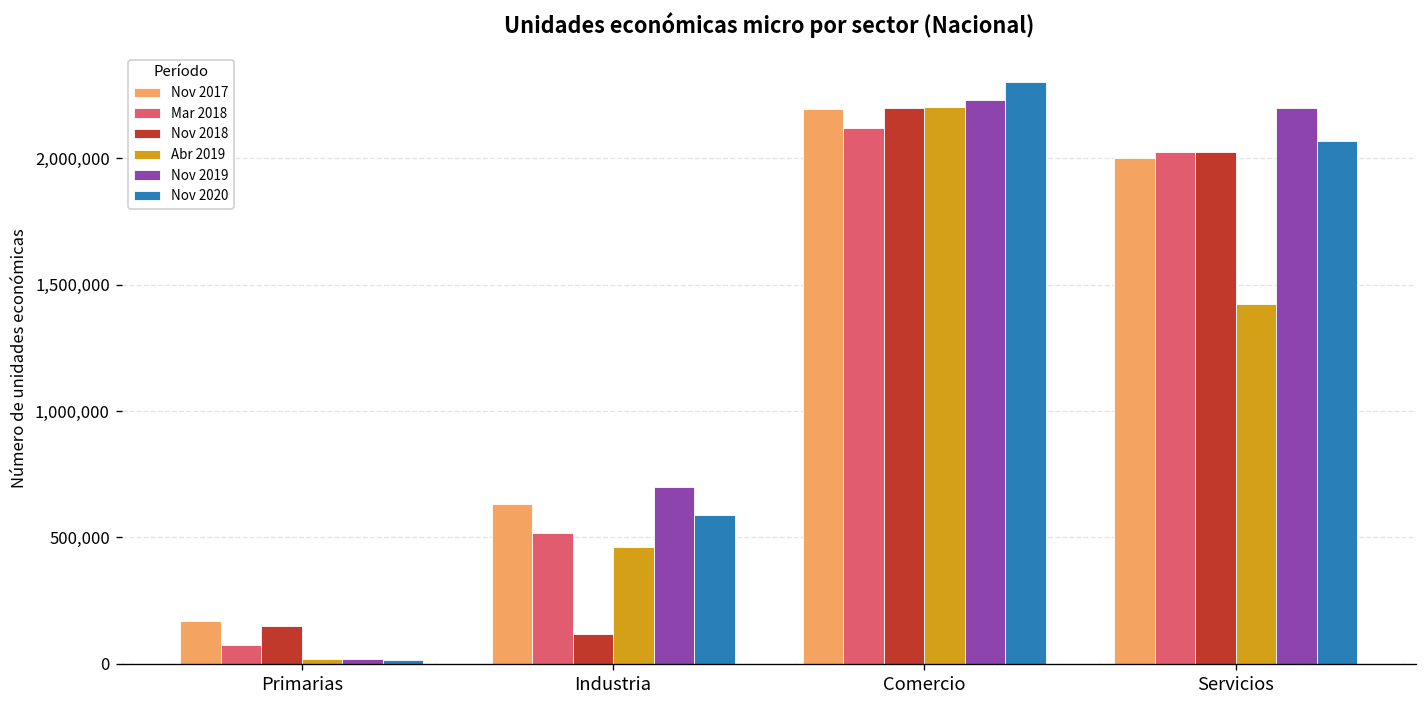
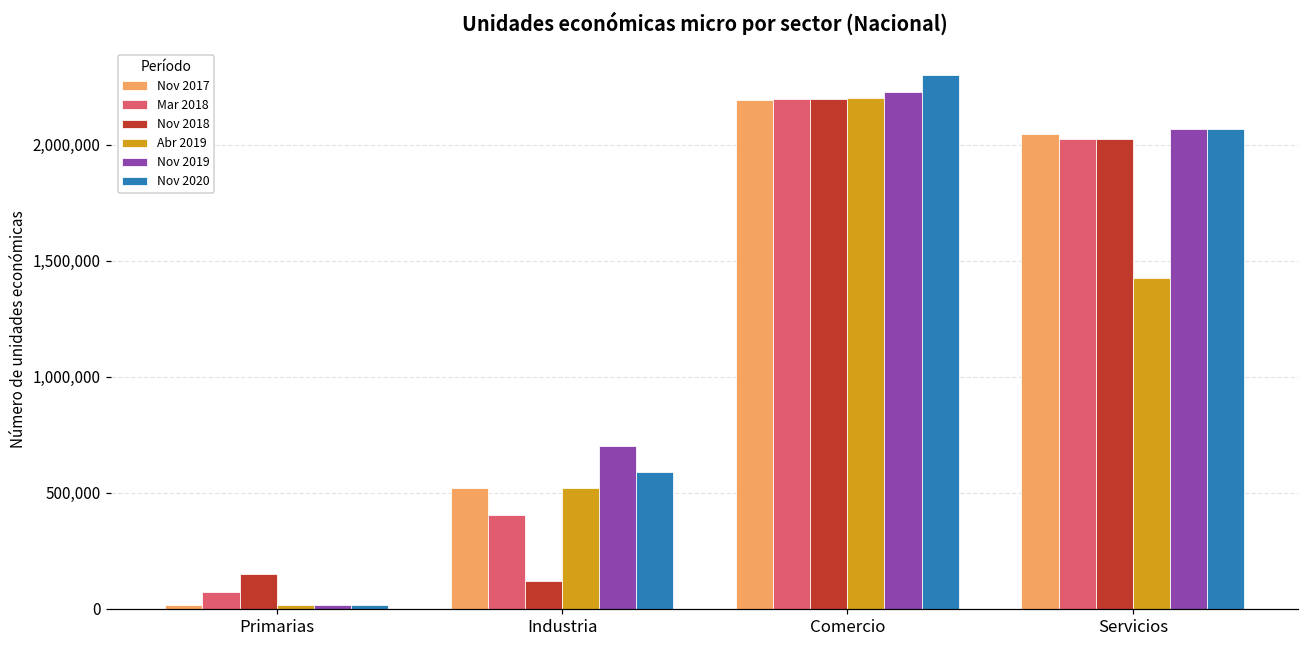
  {
    "Nov 2017": {
-     "Primarias": "170,000",
-     "Industria": "630,000",
+     "Primarias": "20,000",
+     "Industria": "520,000",
      "Comercio": "2,190,000",
-     "Servicios": "2,000,000"
+     "Servicios": "2,050,000"
    },
    "Mar 2018": {
      "Primarias": "70,000",
-     "Industria": "520,000",
-     "Comercio": "2,120,000",
+     "Industria": "400,000",
+     "Comercio": "2,200,000",
      "Servicios": "2,020,000"
    },
    "Nov 2018": {
      "Primarias": "150,000",
      "Industria": "120,000",
      "Comercio": "2,200,000",
      "Servicios": "2,020,000"
    },
    "Abr 2019": {
      "Primarias": "20,000",
-     "Industria": "460,000",
+     "Industria": "520,000",
      "Comercio": "2,200,000",
      "Servicios": "1,420,000"
    },
    "Nov 2019": {
      "Primarias": "20,000",
      "Industria": "700,000",
      "Comercio": "2,230,000",
-     "Servicios": "2,200,000"
+     "Servicios": "2,070,000"
    },
    "Nov 2020": {
      "Primarias": "20,000",
      "Industria": "590,000",
      "Comercio": "2,300,000",
      "Servicios": "2,070,000"
    }
  }
